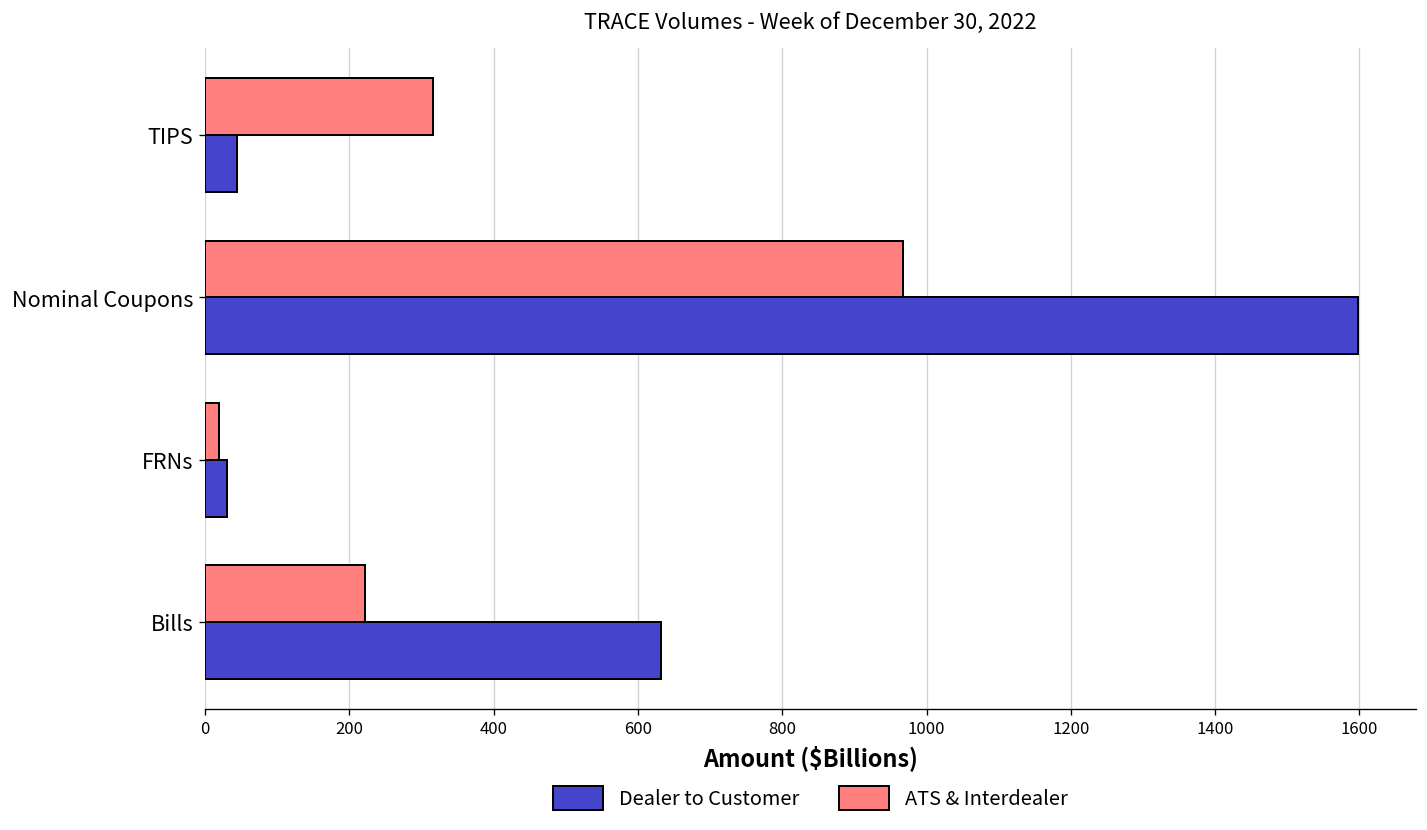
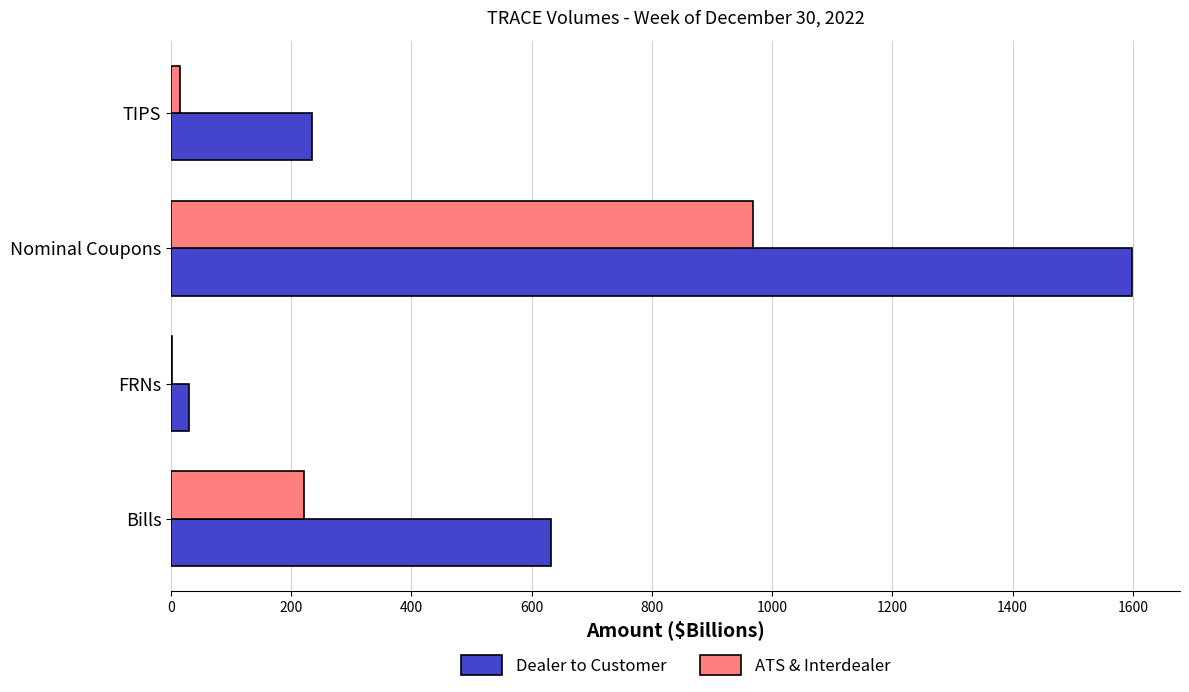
  {
    "Dealer to Customer": {
-     "TIPS": 40,
+     "TIPS": 230,
      "Nominal Coupons": 1600,
      "FRNs": 30,
      "Bills": 630
    },
    "ATS & Interdealer": {
-     "TIPS": 320,
+     "TIPS": 10,
      "Nominal Coupons": 970,
-     "FRNs": 20,
+     "FRNs": 0,
      "Bills": 220
    }
  }
